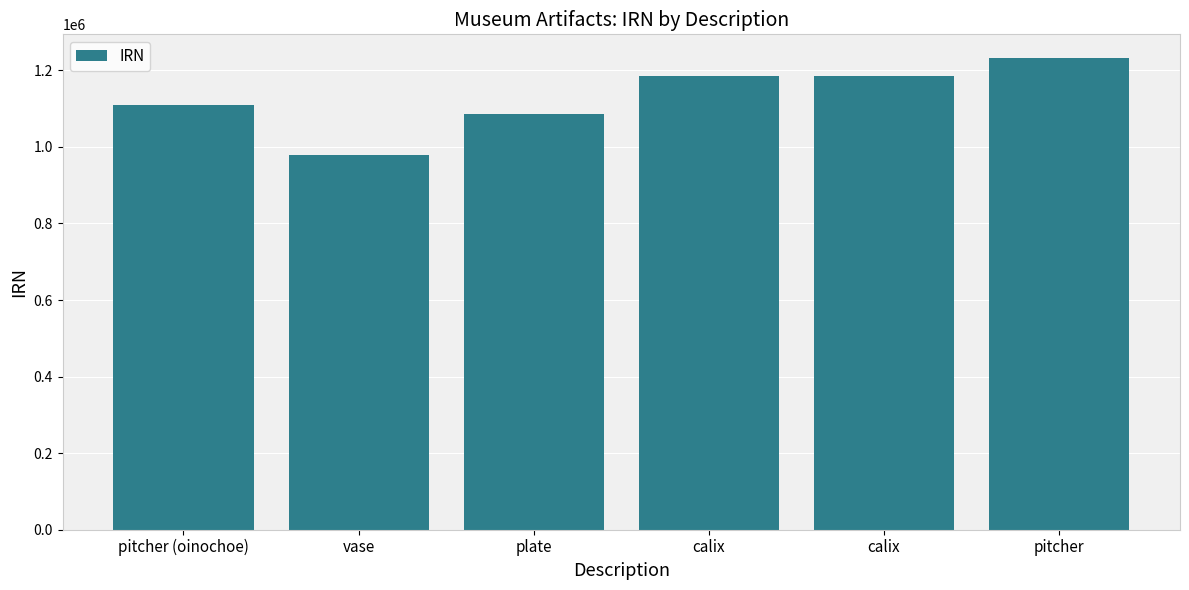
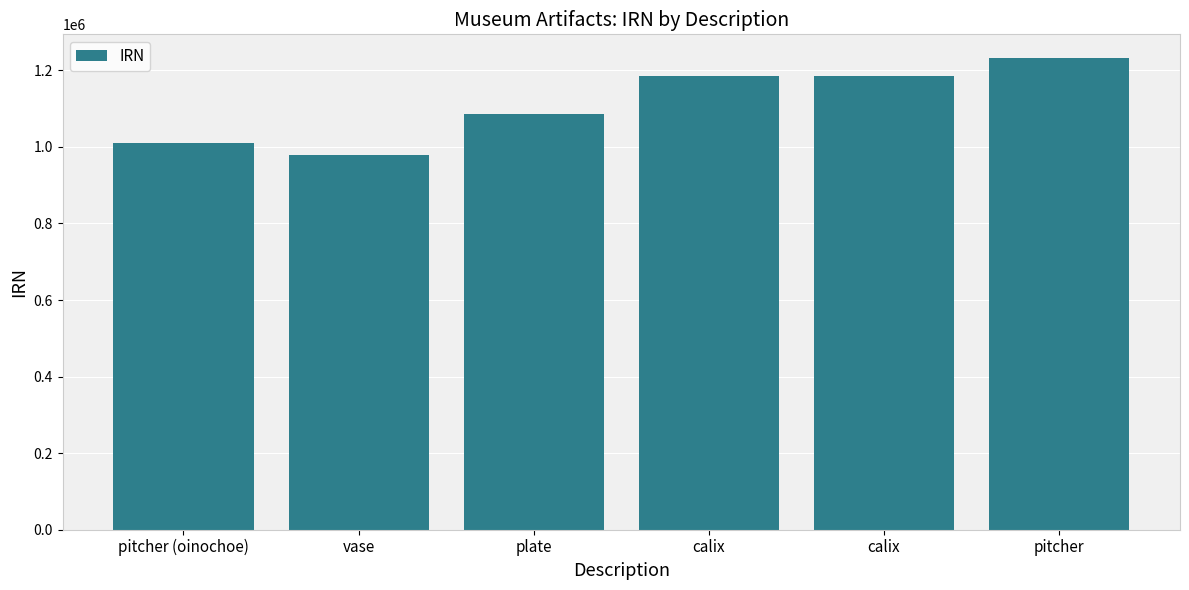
  {
-   "pitcher (oinochoe)": 1110000,
+   "pitcher (oinochoe)": 1010000,
    "vase": 980000,
    "plate": 1090000,
    "pitcher": 1230000
  }
